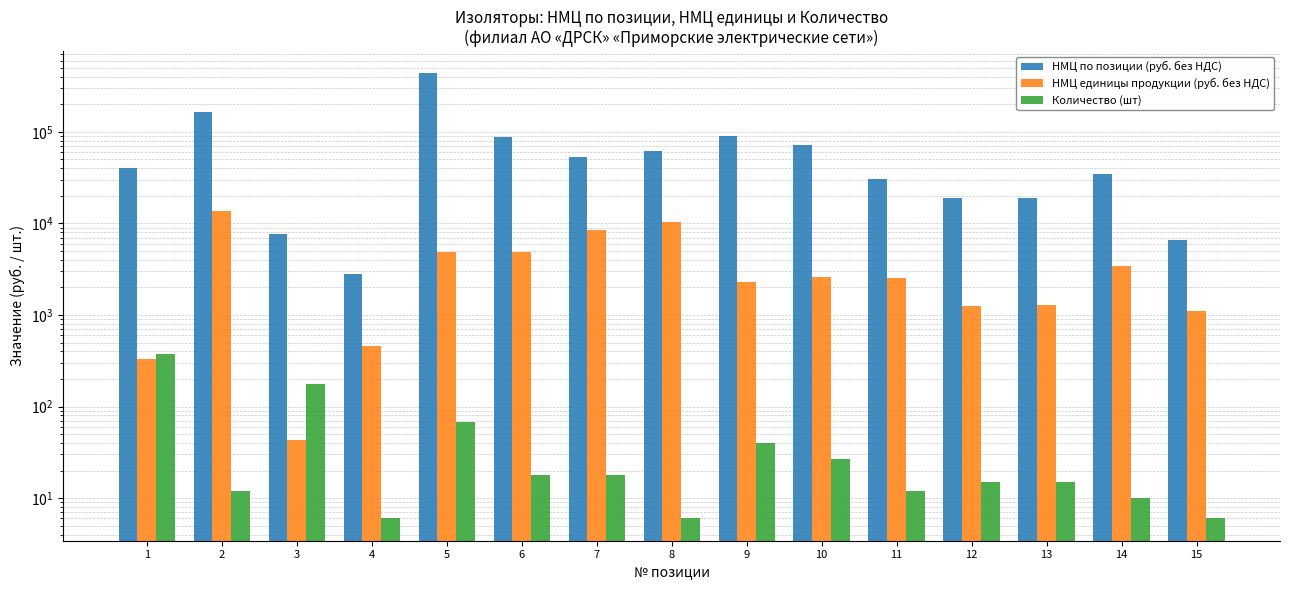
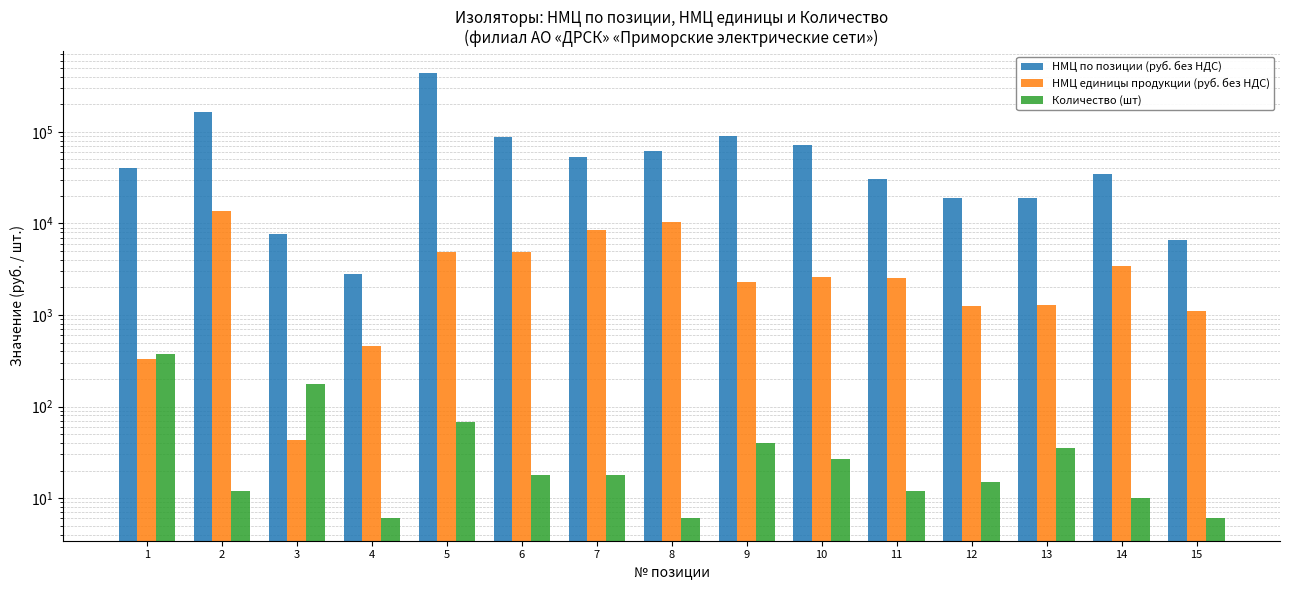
  {
    "НМЦ по позиции (руб. без НДС)": {
      "1": 40000,
      "2": 160000,
      "3": 8000,
      "4": 2800,
      "5": 400000,
      "6": 90000,
      "7": 50000,
      "8": 60000,
      "9": 90000,
      "10": 70000,
      "11": 30000,
      "12": 19000,
      "13": 19000,
      "14": 35000,
      "15": 7000
    },
    "НМЦ единицы продукции (руб. без НДС)": {
      "1": 330,
      "2": 14000,
      "3": 40,
      "4": 500,
      "5": 5000,
      "6": 5000,
      "7": 8000,
      "8": 10000,
      "9": 2300,
      "10": 2600,
      "11": 2500,
      "12": 1300,
      "13": 1300,
      "14": 3500,
      "15": 1100
    },
    "Количество (шт)": {
      "1": 370,
      "2": 12,
      "3": 180,
      "4": 6,
      "5": 70,
      "6": 18,
      "7": 18,
      "8": 6,
      "9": 40,
      "10": 27,
      "11": 12,
      "12": 15,
-     "13": 15,
+     "13": 35,
      "14": 10,
      "15": 6
    }
  }
